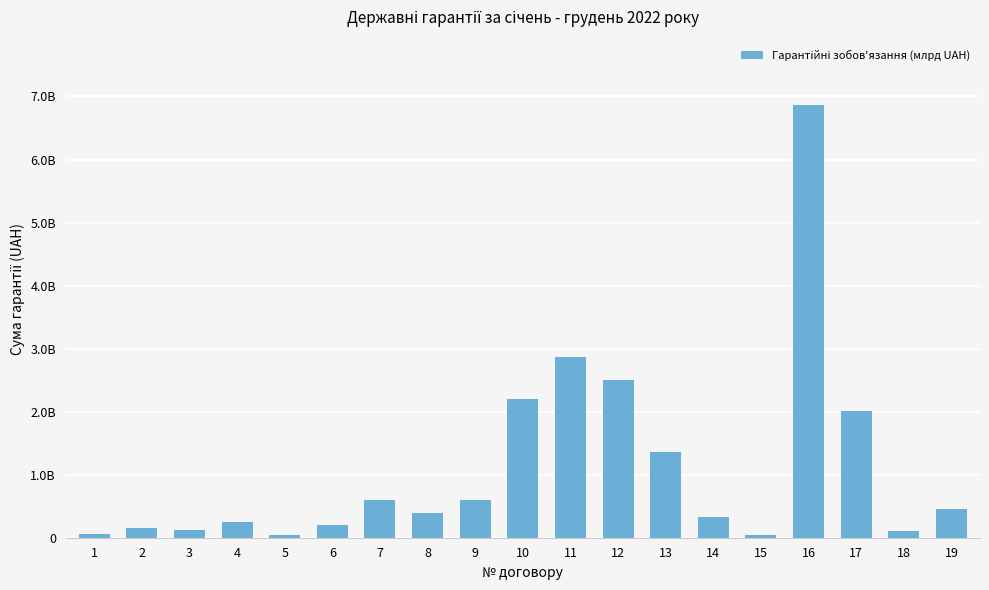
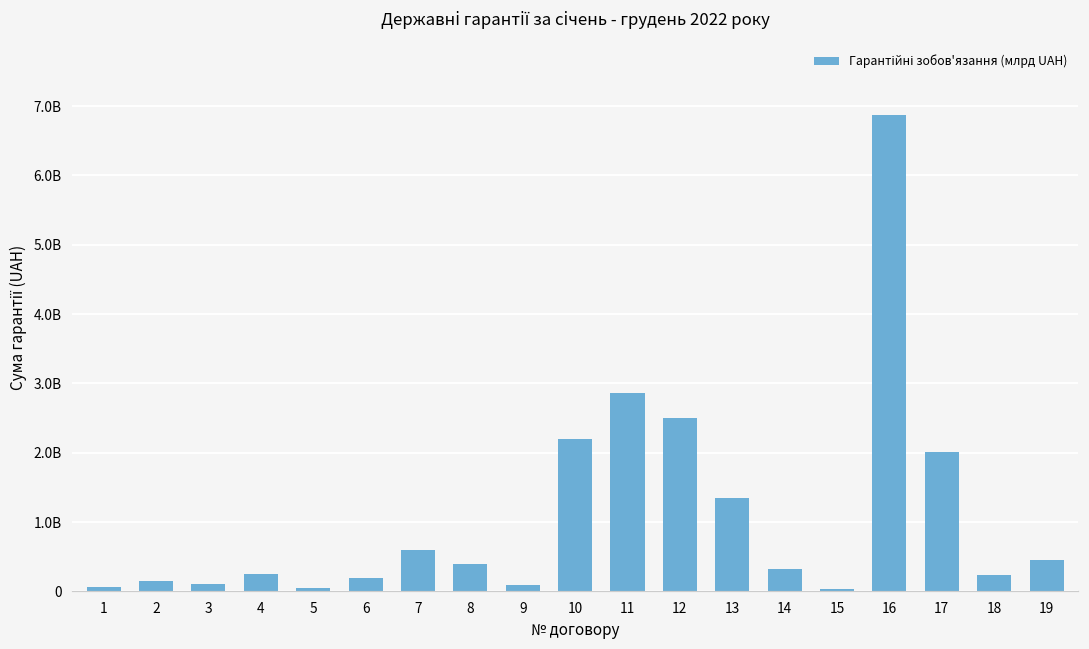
  {
    "1": 100000000,
    "2": 200000000,
    "3": 100000000,
    "4": 300000000,
    "5": 100000000,
    "6": 200000000,
    "7": 600000000,
    "8": 400000000,
-   "9": 600000000,
+   "9": 100000000,
    "10": 2200000000,
    "11": 2900000000,
    "12": 2500000000,
    "13": 1400000000,
    "14": 300000000,
    "15": 0,
    "16": 6900000000,
    "17": 2000000000,
-   "18": 100000000,
+   "18": 200000000,
    "19": 500000000
  }
